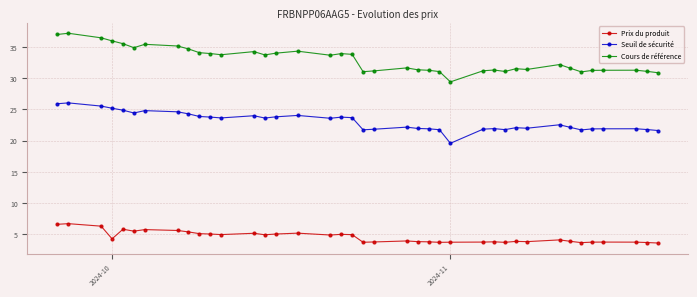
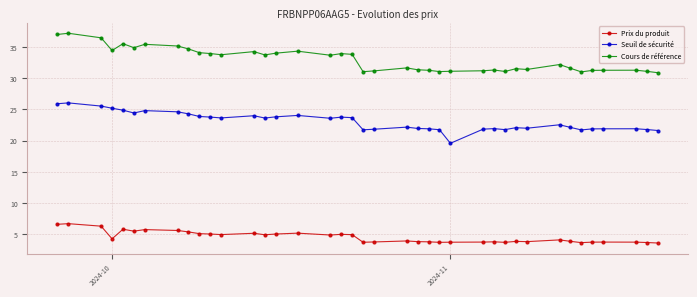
  {
    "Prix du produit": {
      "2024-10": 4,
      "2024-11": 4
    },
    "Seuil de sécurité": {
      "2024-10": 25,
      "2024-11": 20
    },
    "Cours de référence": {
-     "2024-10": 36,
-     "2024-11": 29
+     "2024-10": 34,
+     "2024-11": 31
    }
  }
